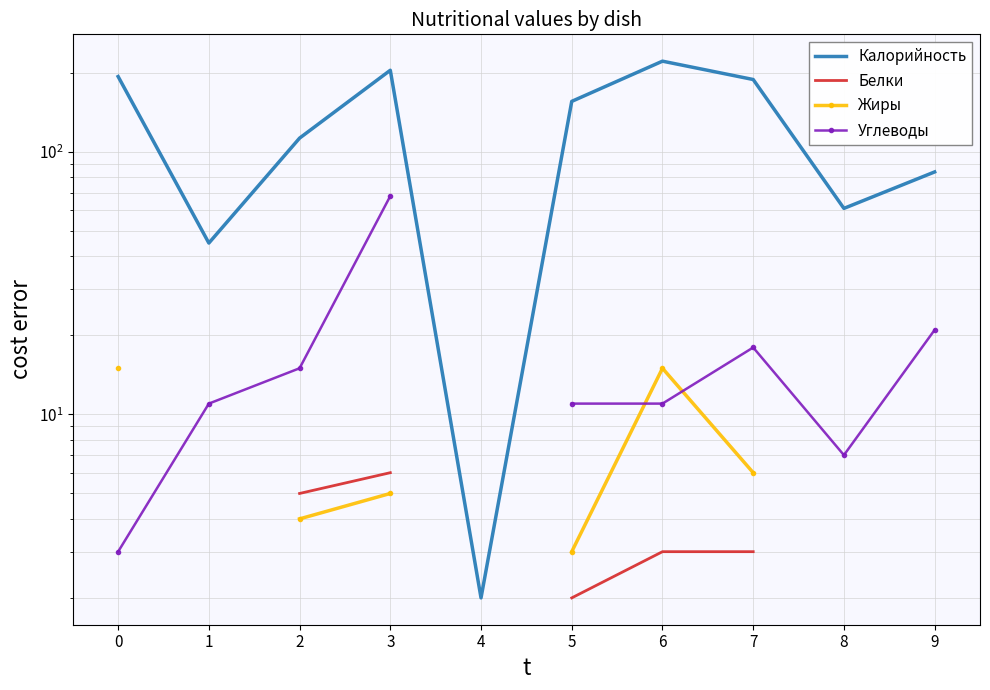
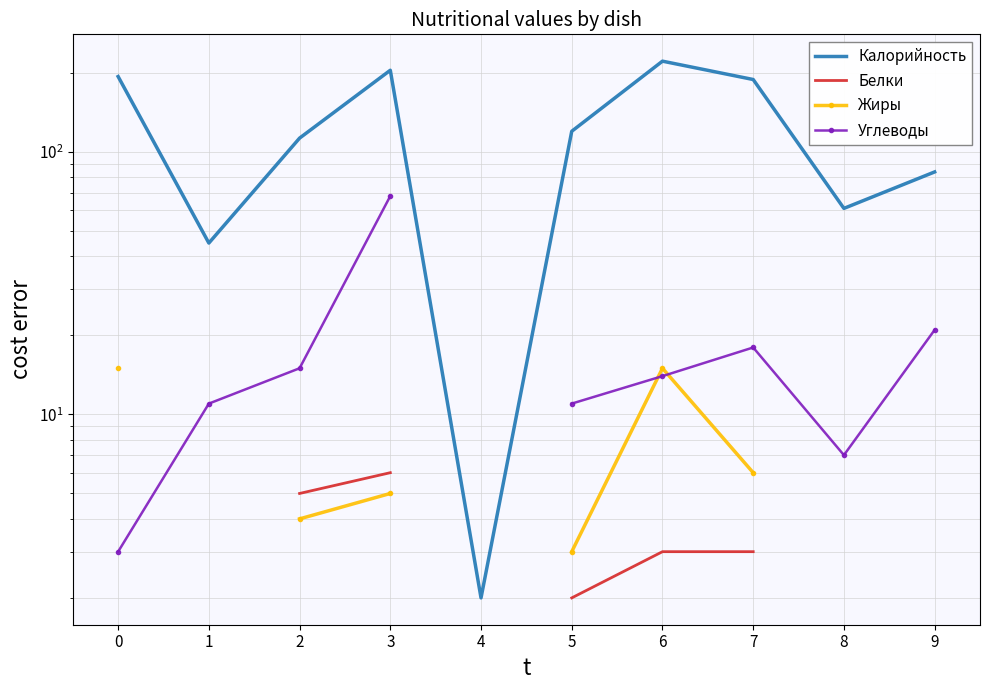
  {
    "Калорийность": {
      "0": 190,
      "1": 45,
      "2": 113,
      "3": 210,
      "4": 2,
-     "5": 160,
+     "5": 120,
      "6": 220,
      "7": 190,
      "8": 61,
      "9": 84
    },
    "Белки": {
      "0": 11,
      "2": 5,
      "3": 6,
      "5": 2,
      "6": 3,
      "7": 3,
      "9": 3
    },
    "Жиры": {
      "0": 15,
      "2": 4,
      "3": 5,
      "5": 3,
      "6": 15,
      "7": 6
    },
    "Углеводы": {
      "0": 3,
      "1": 11,
      "2": 15,
      "3": 68,
      "5": 11,
-     "6": 11,
+     "6": 14,
      "7": 18,
      "8": 7,
      "9": 21
    }
  }
